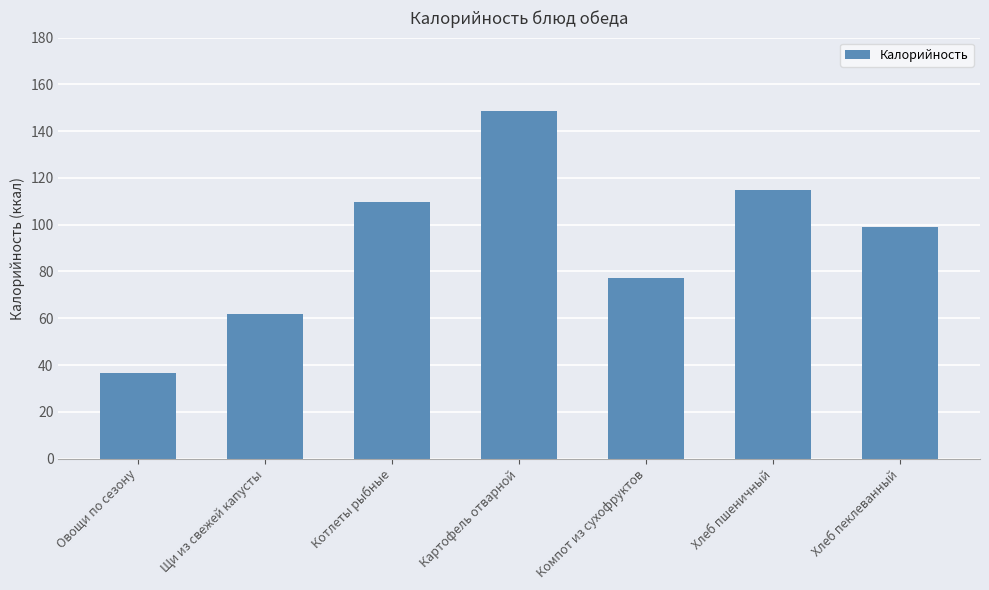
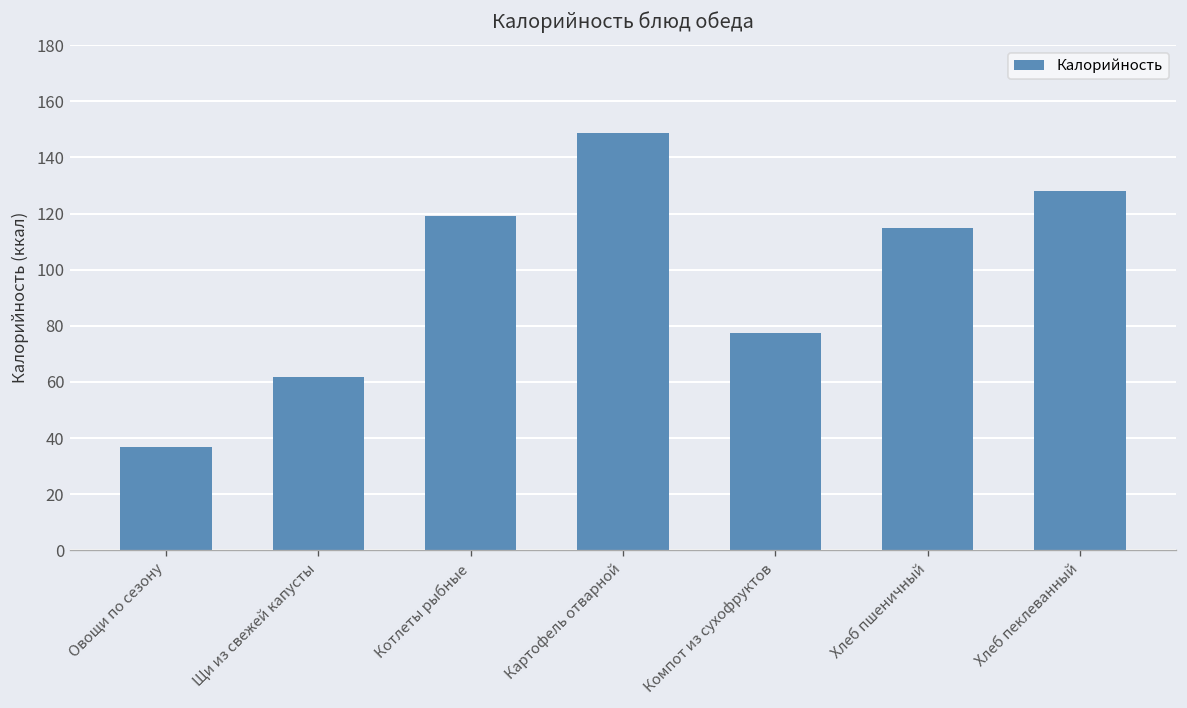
  {
    "Овощи по сезону": 37,
    "Щи из свежей капусты": 62,
-   "Котлеты рыбные": 110,
+   "Котлеты рыбные": 119,
    "Картофель отварной": 149,
    "Компот из сухофруктов": 77,
    "Хлеб пшеничный": 115,
-   "Хлеб пеклеванный": 99
+   "Хлеб пеклеванный": 128
  }
